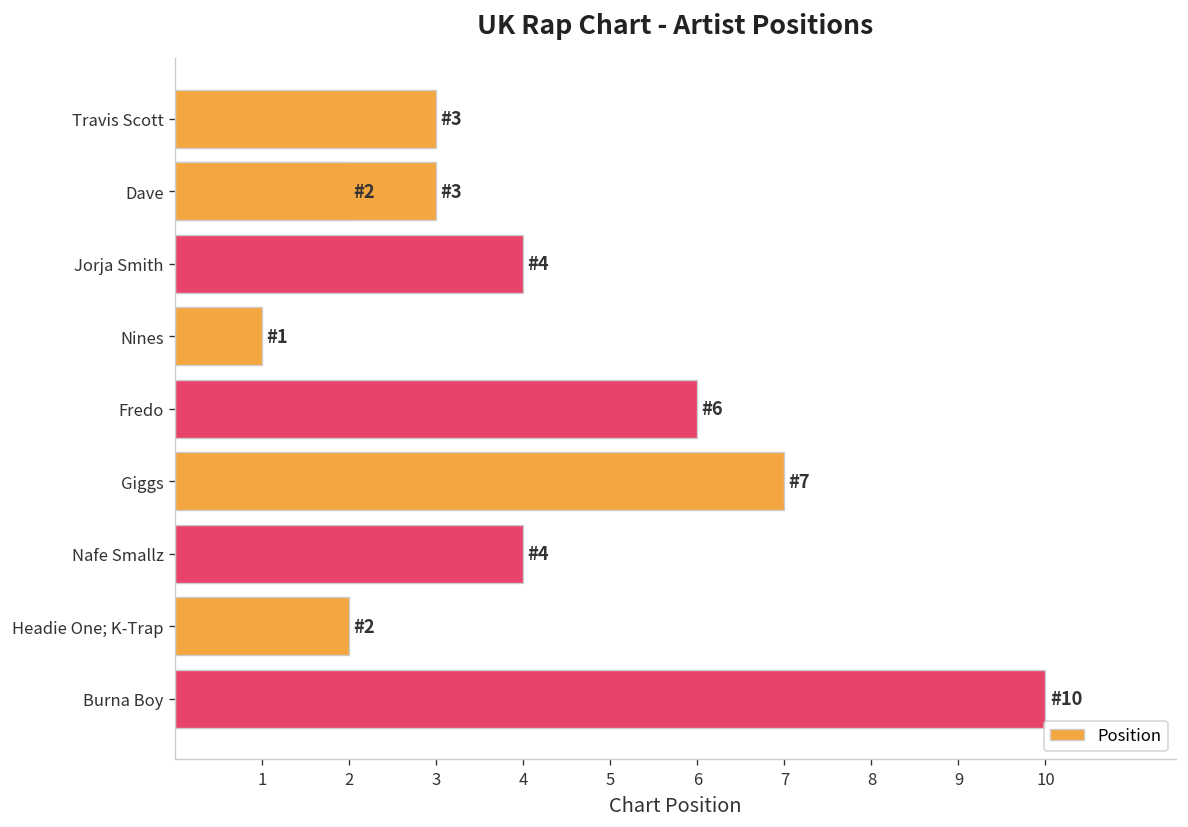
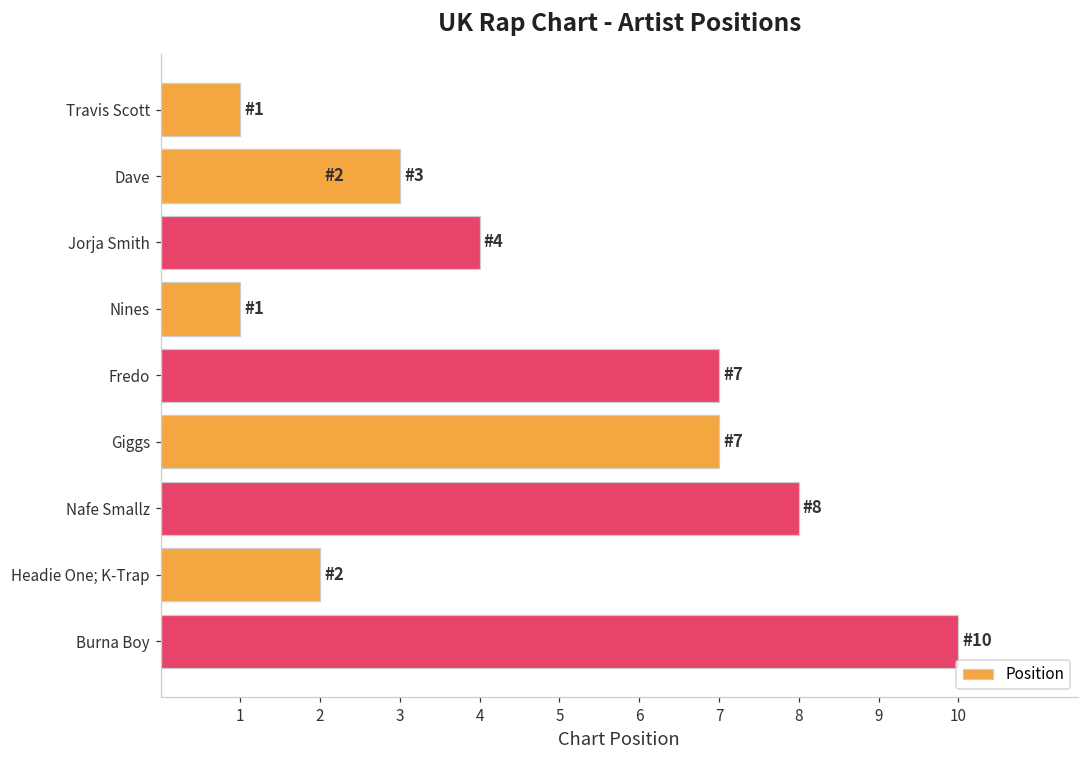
  {
-   "Travis Scott": 3,
+   "Travis Scott": 1,
    "Jorja Smith": 4,
    "Nines": 1,
-   "Fredo": 6,
+   "Fredo": 7,
    "Giggs": 7,
-   "Nafe Smallz": 4,
+   "Nafe Smallz": 8,
    "Headie One; K-Trap": 2,
    "Burna Boy": 10
  }
